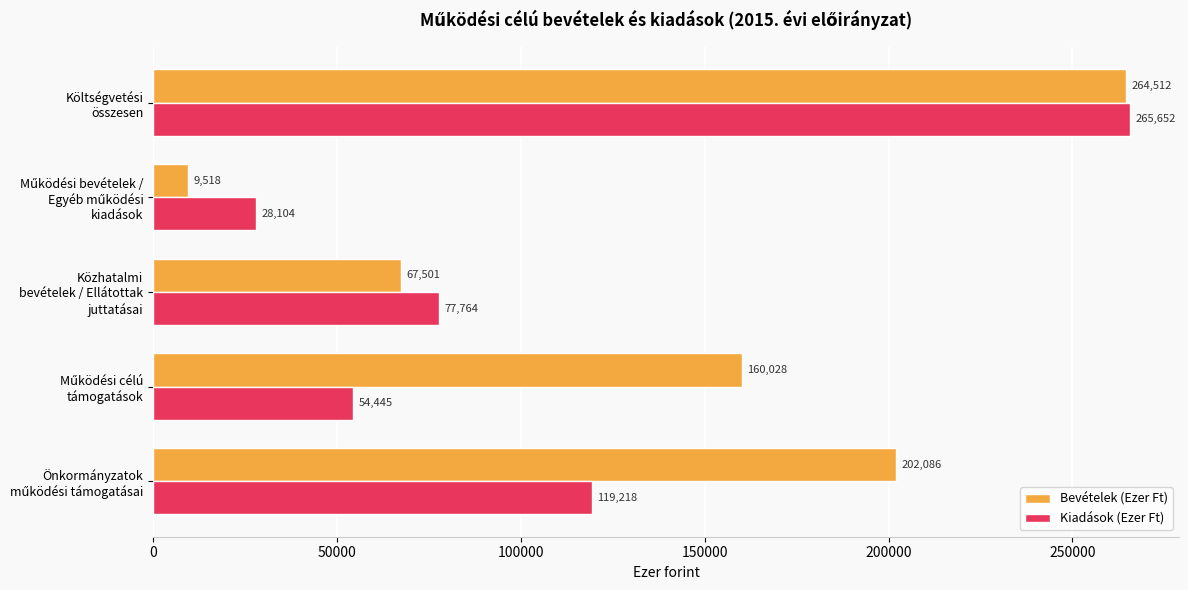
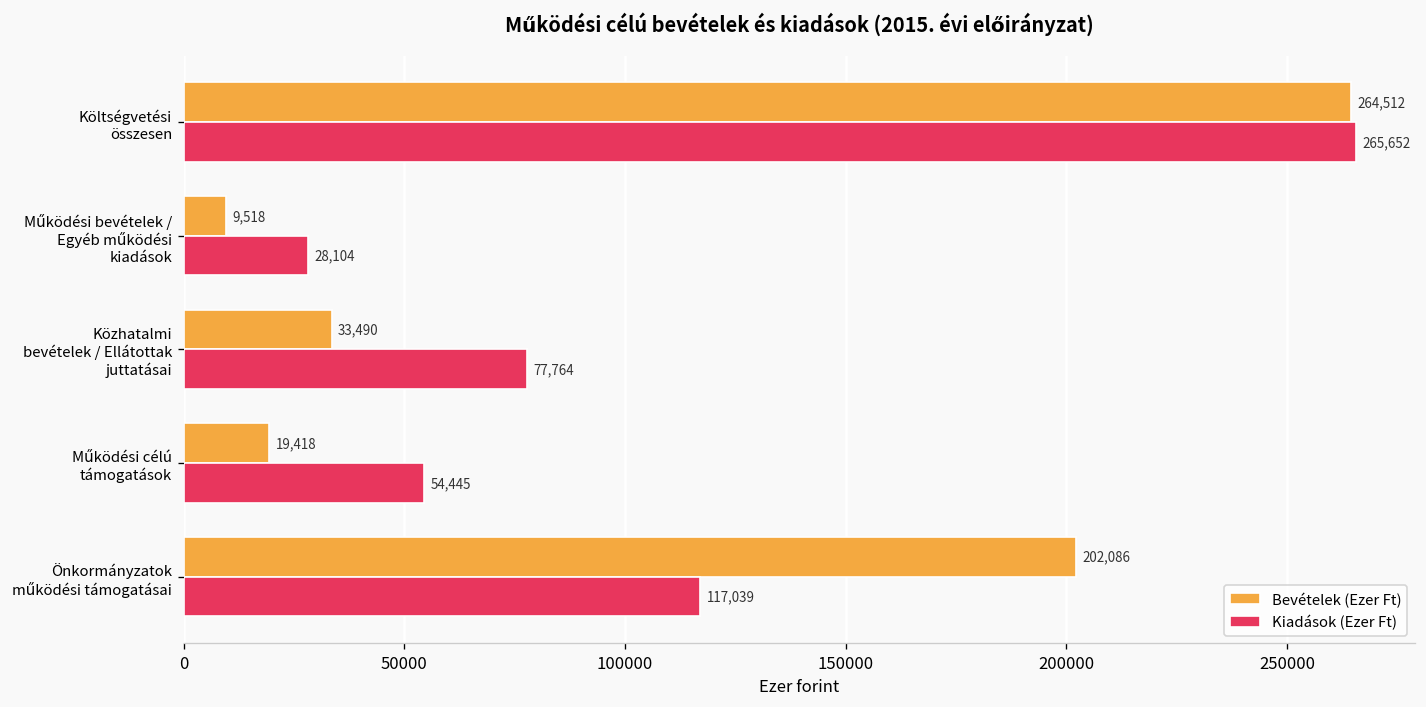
  {
    "Bevételek (Ezer Ft)": {
      "Költségvetési összesen": "264,512",
      "Működési bevételek / Egyéb működési kiadások": "9,518",
-     "Közhatalmi bevételek / Ellátottak juttatásai": "67,501",
-     "Működési célú támogatások": "160,028",
+     "Közhatalmi bevételek / Ellátottak juttatásai": "33,490",
+     "Működési célú támogatások": "19,418",
      "Önkormányzatok működési támogatásai": "202,086"
    },
    "Kiadások (Ezer Ft)": {
      "Költségvetési összesen": "265,652",
      "Működési bevételek / Egyéb működési kiadások": "28,104",
      "Közhatalmi bevételek / Ellátottak juttatásai": "77,764",
      "Működési célú támogatások": "54,445",
-     "Önkormányzatok működési támogatásai": "119,218"
+     "Önkormányzatok működési támogatásai": "117,039"
    }
  }
